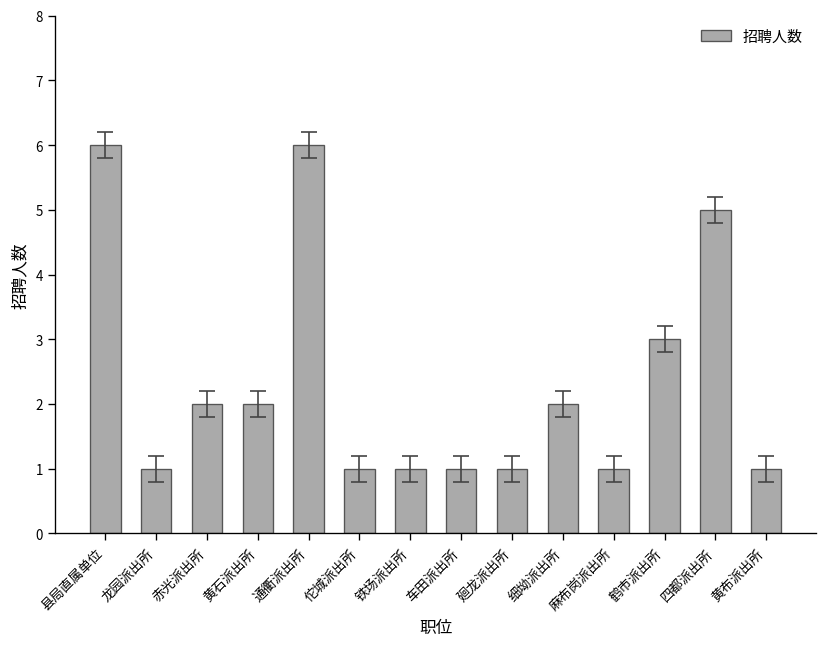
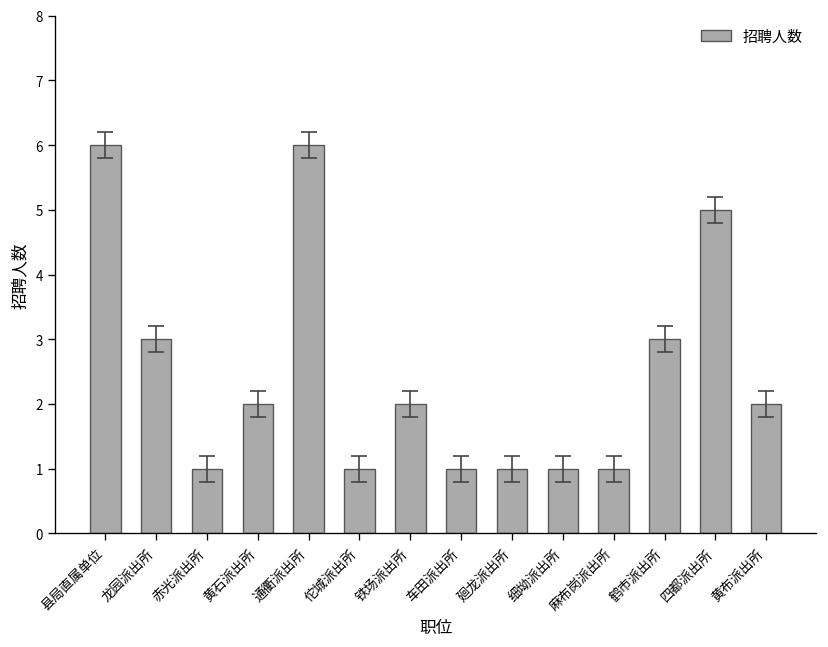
  {
    "招聘人数": {
      "县局直属单位": 6,
-     "龙园派出所": 1,
-     "赤光派出所": 2,
+     "龙园派出所": 3,
+     "赤光派出所": 1,
      "黄石派出所": 2,
      "通衢派出所": 6,
      "佗城派出所": 1,
-     "铁场派出所": 1,
+     "铁场派出所": 2,
      "车田派出所": 1,
      "廻龙派出所": 1,
-     "细坳派出所": 2,
+     "细坳派出所": 1,
      "麻布岗派出所": 1,
      "鹤市派出所": 3,
      "四都派出所": 5,
-     "黄布派出所": 1
+     "黄布派出所": 2
    }
  }
